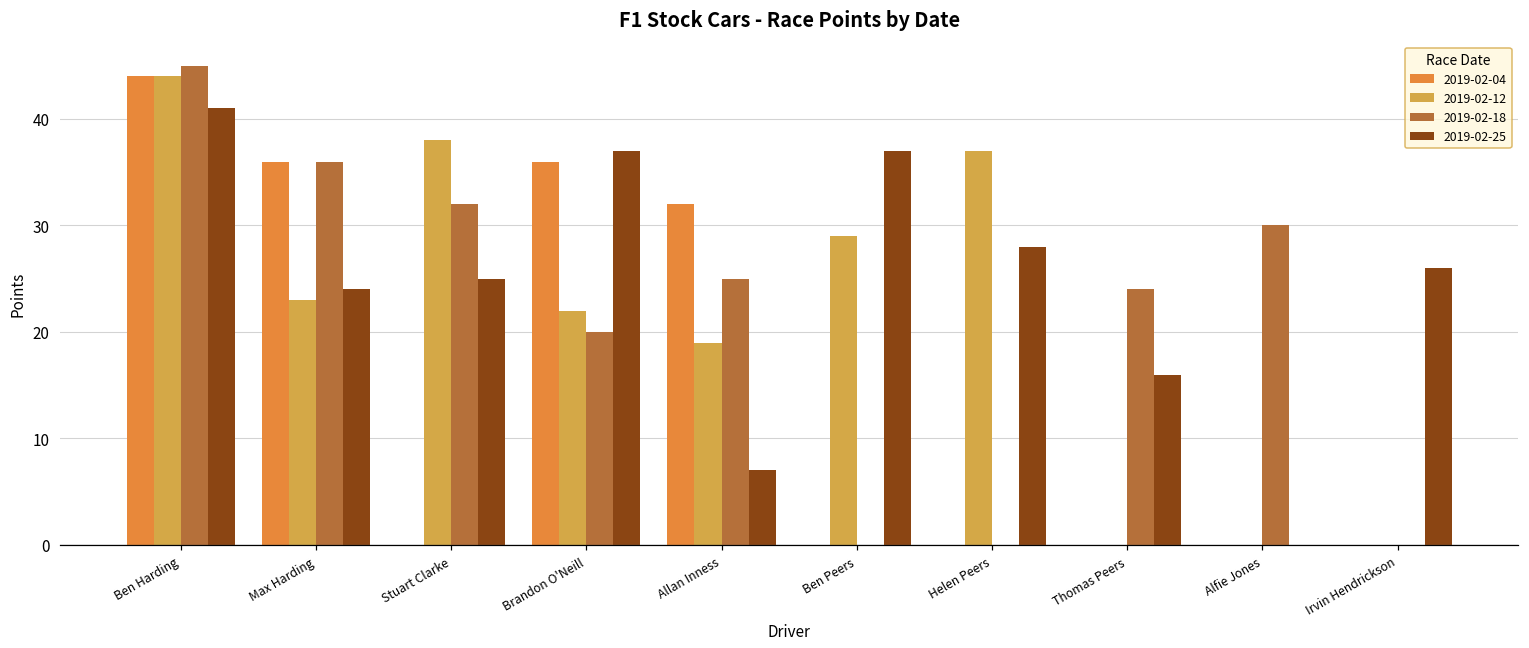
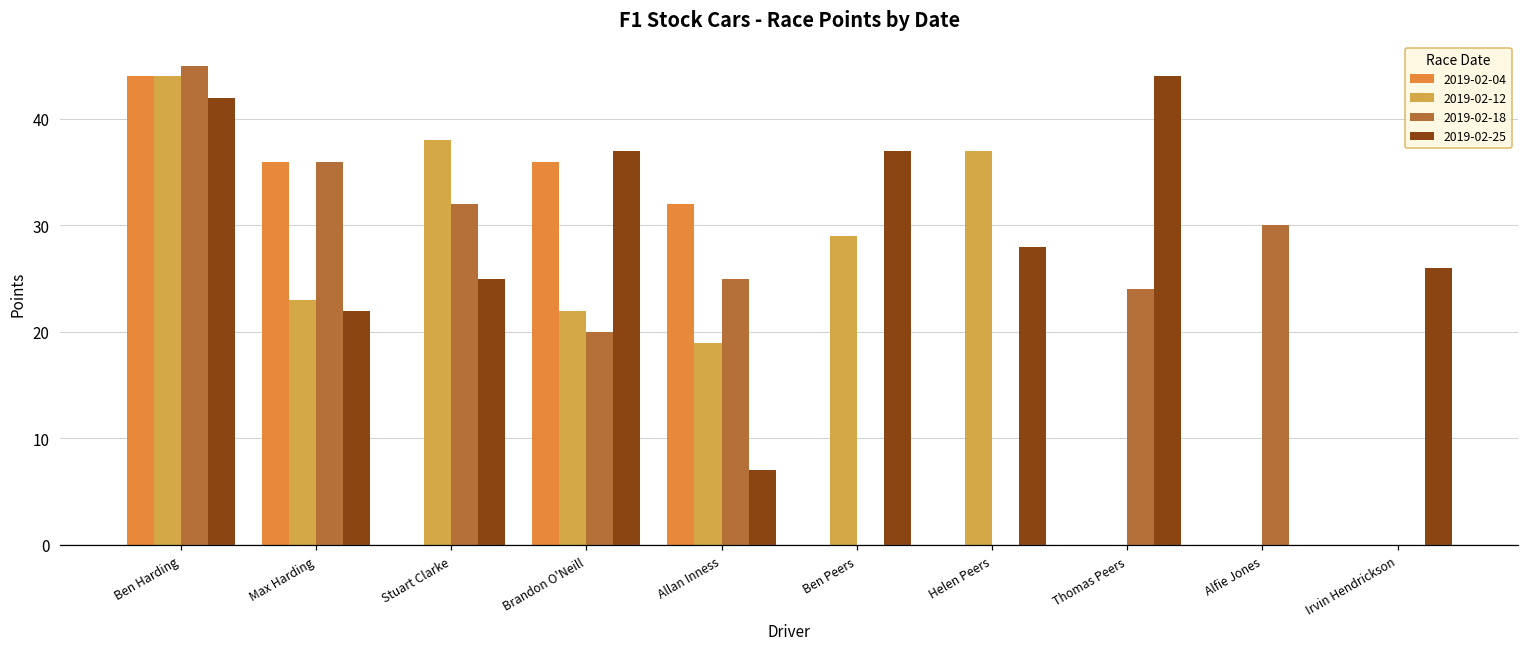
  {
    "2019-02-25": {
-     "Ben Harding": 41,
-     "Max Harding": 24,
+     "Ben Harding": 42,
+     "Max Harding": 22,
      "Stuart Clarke": 25,
      "Brandon O'Neill": 37,
      "Allan Inness": 7,
      "Ben Peers": 37,
      "Helen Peers": 28,
-     "Thomas Peers": 16,
+     "Thomas Peers": 44,
      "Alfie Jones": 0,
      "Irvin Hendrickson": 26
    }
  }
